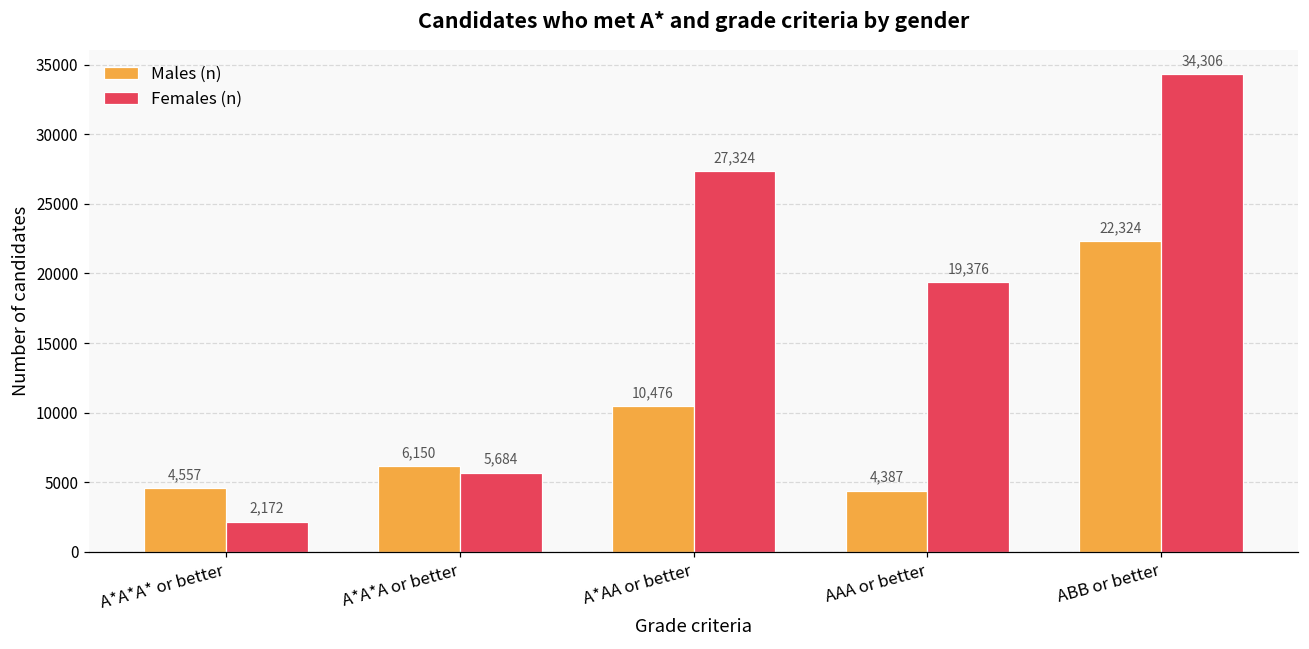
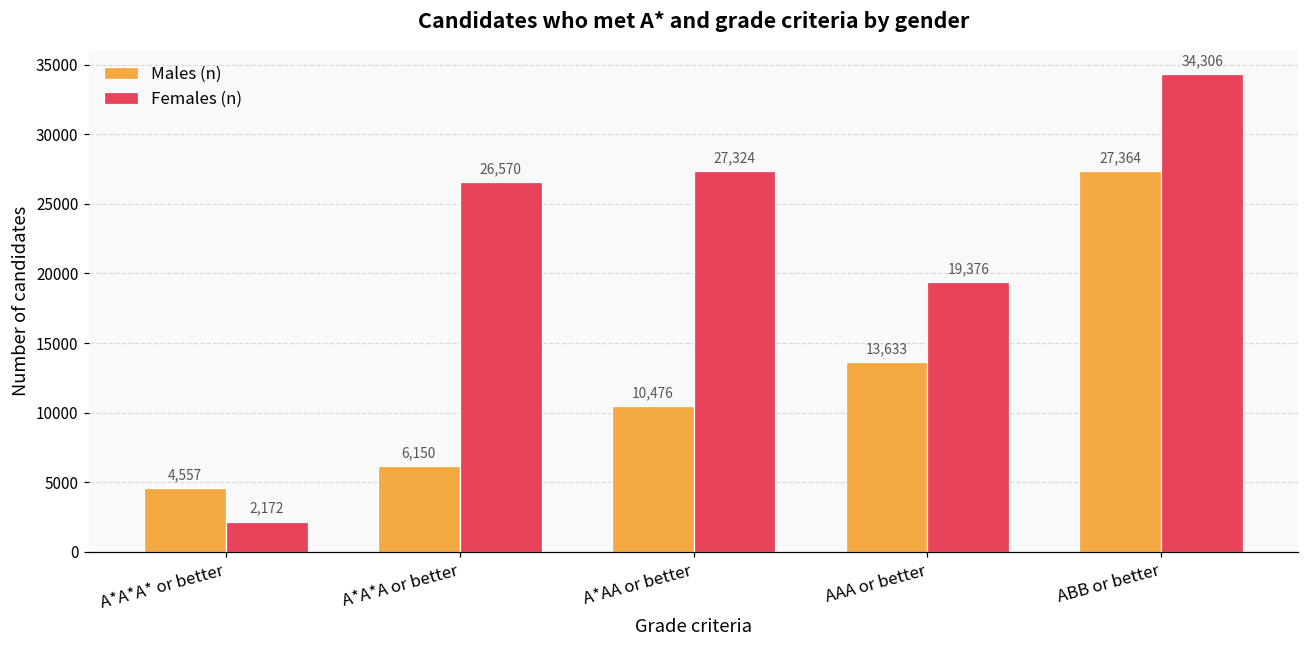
  {
    "Males (n)": {
      "A*A*A* or better": "4,557",
      "A*A*A or better": "6,150",
      "A*AA or better": "10,476",
-     "AAA or better": "4,387",
-     "ABB or better": "22,324"
+     "AAA or better": "13,633",
+     "ABB or better": "27,364"
    },
    "Females (n)": {
      "A*A*A* or better": "2,172",
-     "A*A*A or better": "5,684",
+     "A*A*A or better": "26,570",
      "A*AA or better": "27,324",
      "AAA or better": "19,376",
      "ABB or better": "34,306"
    }
  }
